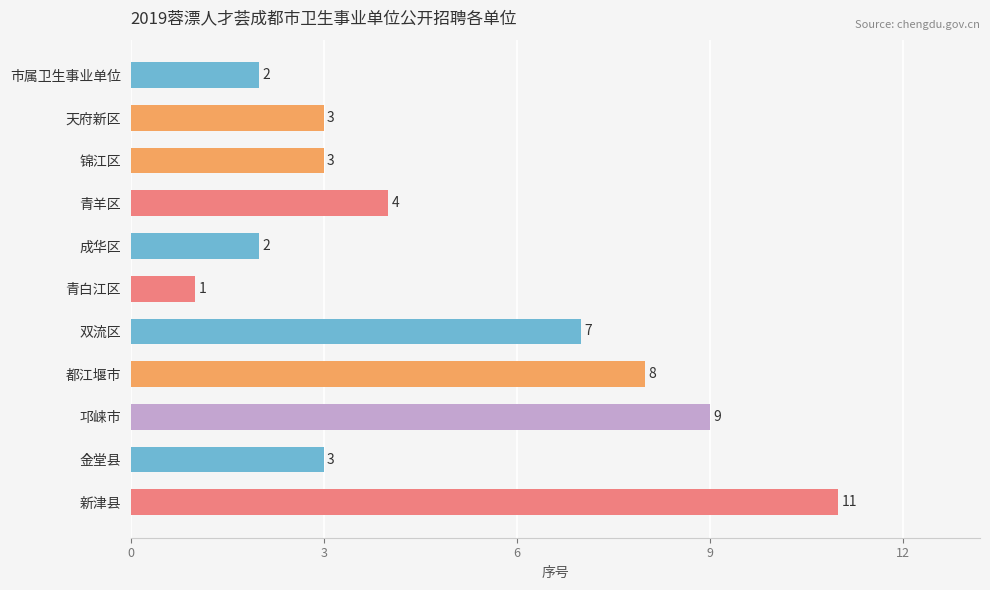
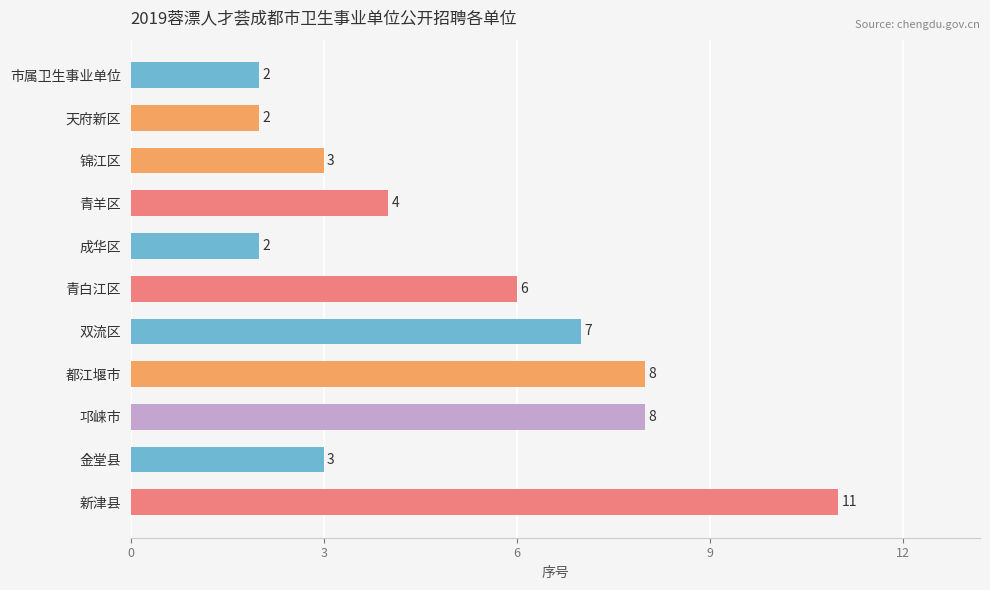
  {
    "市属卫生事业单位": 2,
-   "天府新区": 3,
+   "天府新区": 2,
    "锦江区": 3,
    "青羊区": 4,
    "成华区": 2,
-   "青白江区": 1,
+   "青白江区": 6,
    "双流区": 7,
    "都江堰市": 8,
-   "邛崃市": 9,
+   "邛崃市": 8,
    "金堂县": 3,
    "新津县": 11
  }
